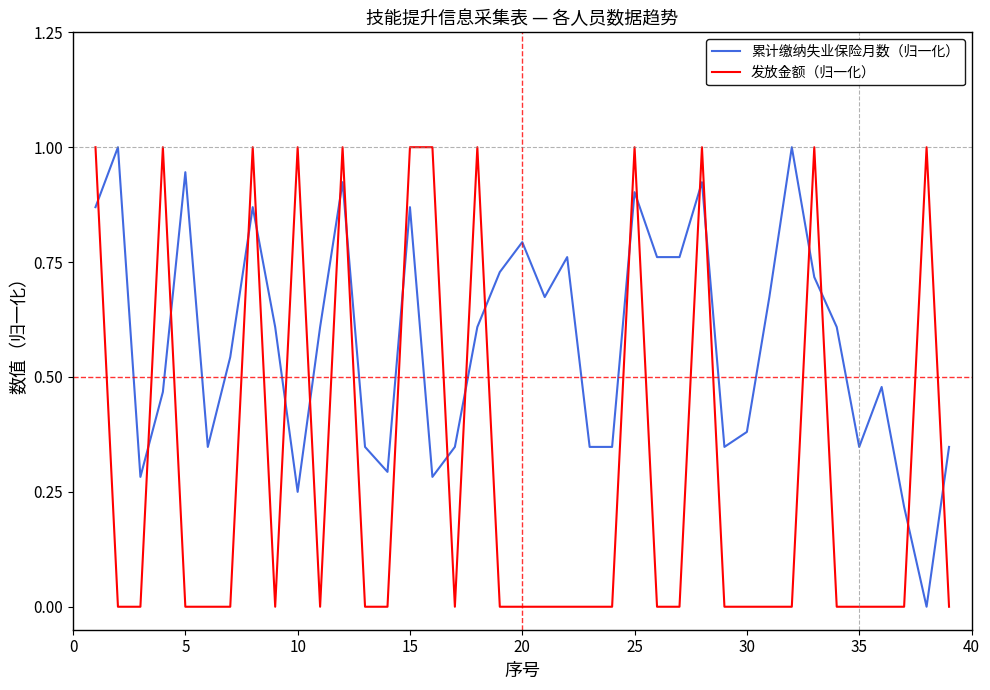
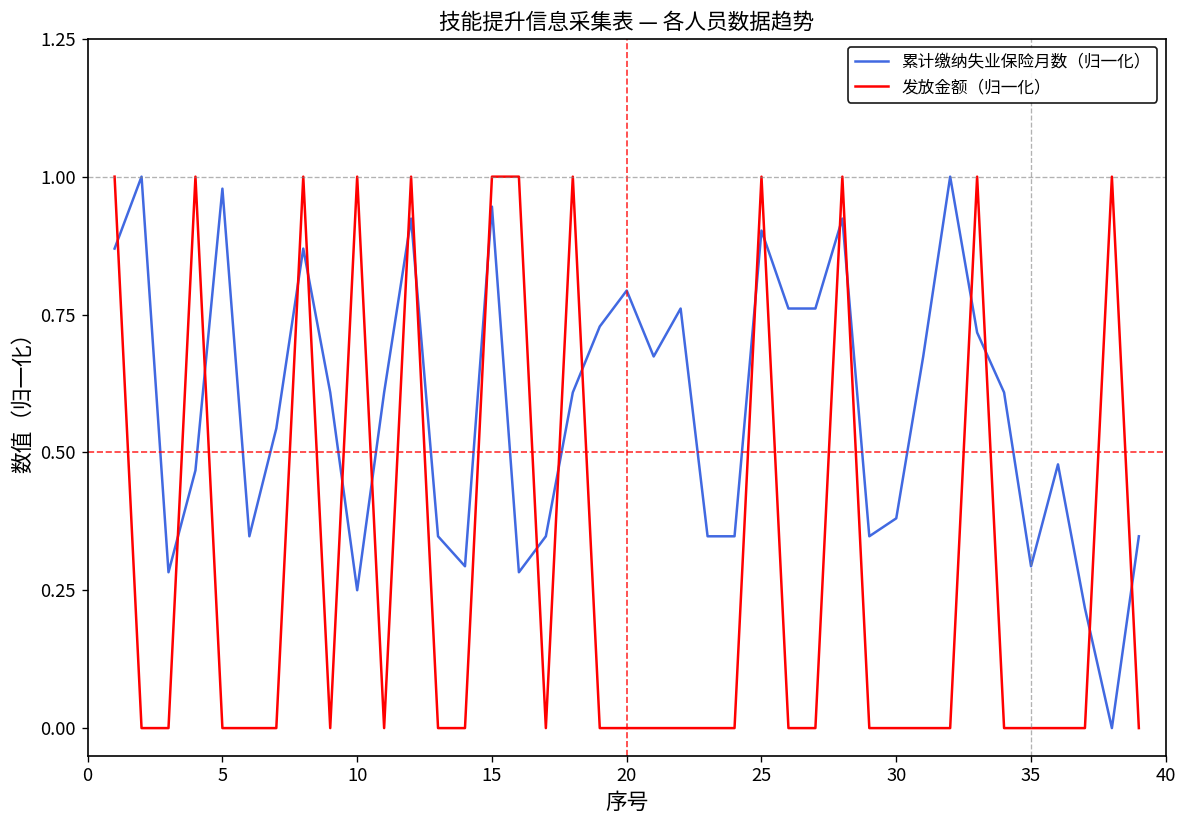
  {
    "累计缴纳失业保险月数（归一化）": {
-     "5": 0.95,
+     "5": 0.98,
      "10": 0.25,
-     "15": 0.87,
+     "15": 0.95,
      "20": 0.79,
      "25": 0.90,
      "30": 0.38,
-     "35": 0.35
+     "35": 0.29
    },
    "发放金额（归一化）": {
      "5": 0.00,
      "10": 1.00,
      "15": 1.00,
      "20": 0.00,
      "25": 1.00,
      "30": 0.00,
      "35": 0.00
    }
  }
